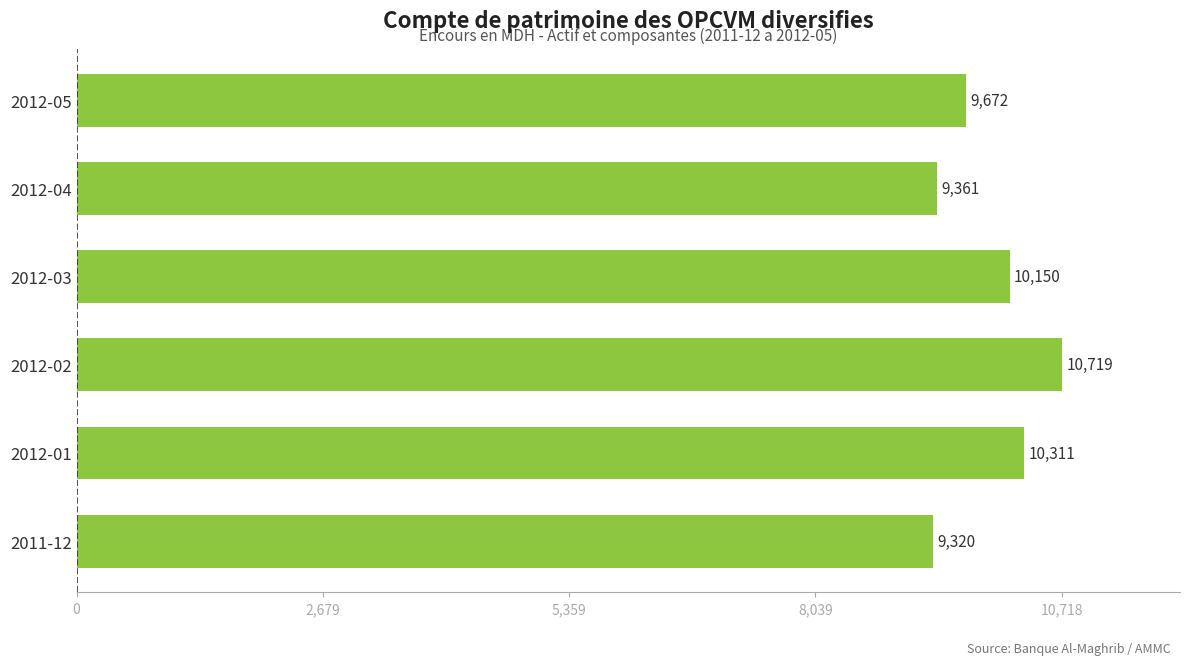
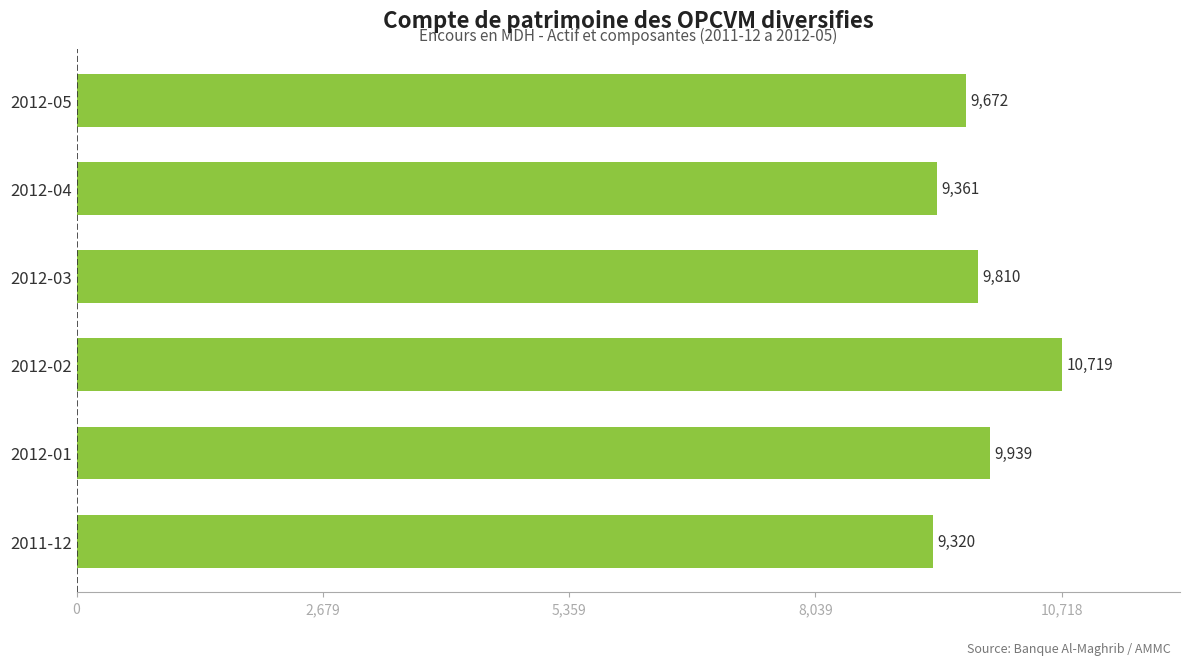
  {
    "2012-05": "9,672",
    "2012-04": "9,361",
-   "2012-03": "10,150",
+   "2012-03": "9,810",
    "2012-02": "10,719",
-   "2012-01": "10,311",
+   "2012-01": "9,939",
    "2011-12": "9,320"
  }
